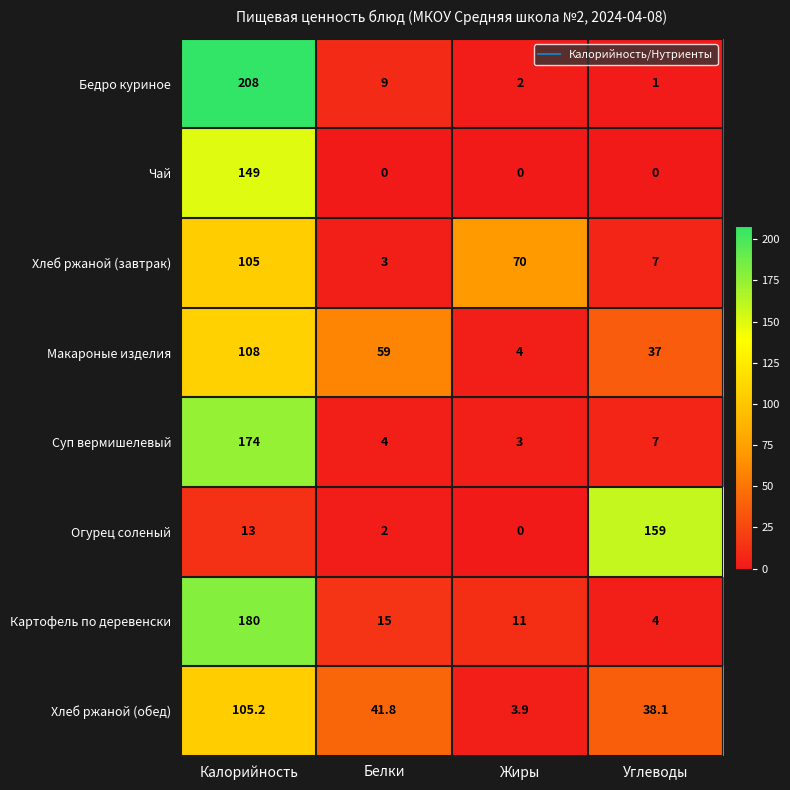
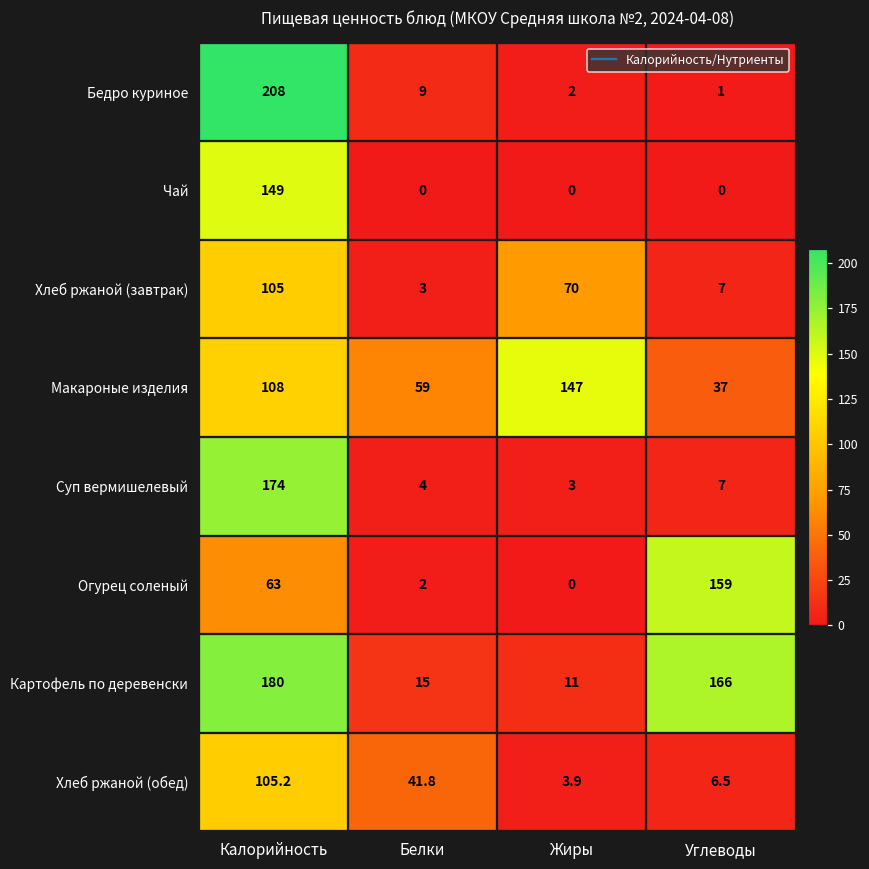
  {
    "Бедро куриное": {
      "Калорийность": 208,
      "Белки": 9,
      "Жиры": 2,
      "Углеводы": 1
    },
    "Чай": {
      "Калорийность": 149,
      "Белки": 0,
      "Жиры": 0,
      "Углеводы": 0
    },
    "Хлеб ржаной (завтрак)": {
      "Калорийность": 105,
      "Белки": 3,
      "Жиры": 70,
      "Углеводы": 7
    },
    "Макароные изделия": {
      "Калорийность": 108,
      "Белки": 59,
-     "Жиры": 4,
+     "Жиры": 147,
      "Углеводы": 37
    },
    "Суп вермишелевый": {
      "Калорийность": 174,
      "Белки": 4,
      "Жиры": 3,
      "Углеводы": 7
    },
    "Огурец соленый": {
-     "Калорийность": 13,
+     "Калорийность": 63,
      "Белки": 2,
      "Жиры": 0,
      "Углеводы": 159
    },
    "Картофель по деревенски": {
      "Калорийность": 180,
      "Белки": 15,
      "Жиры": 11,
-     "Углеводы": 4
+     "Углеводы": 166
    },
    "Хлеб ржаной (обед)": {
      "Калорийность": 105.2,
      "Белки": 41.8,
      "Жиры": 3.9,
-     "Углеводы": 38.1
+     "Углеводы": 6.5
    }
  }
